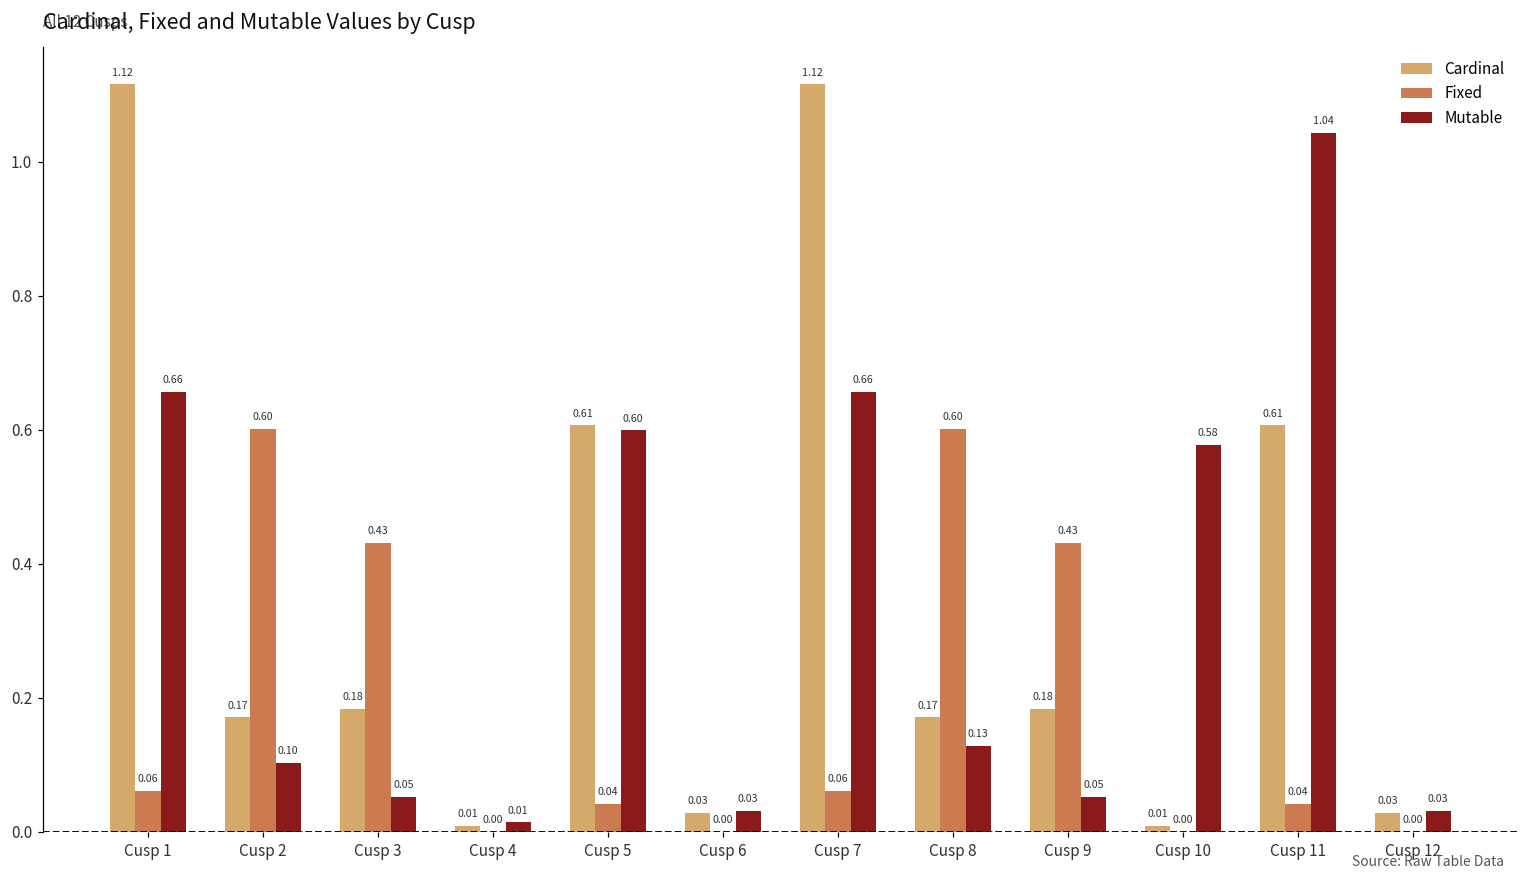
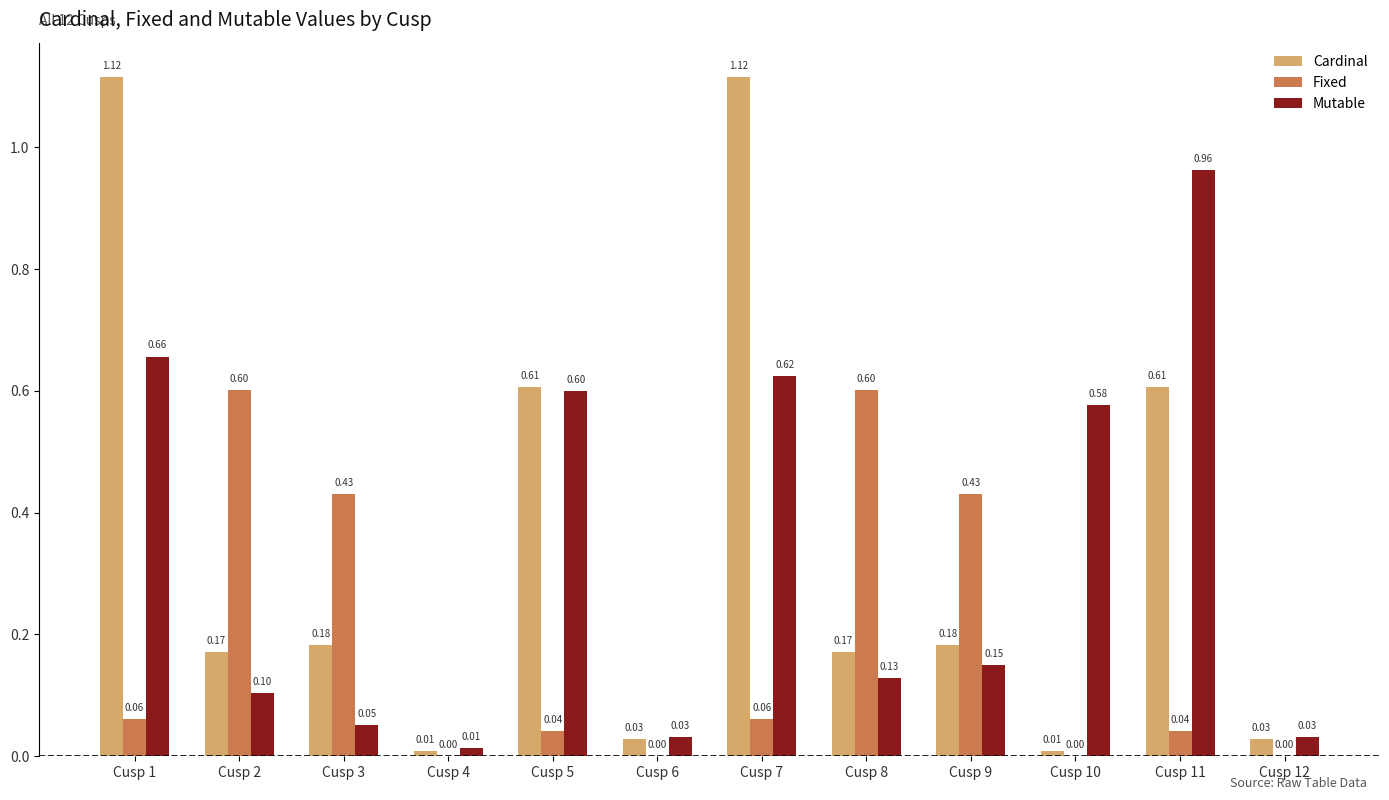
  {
    "Mutable": {
      "Cusp 1": 0.66,
      "Cusp 2": 0.10,
      "Cusp 3": 0.05,
      "Cusp 4": 0.01,
      "Cusp 5": 0.60,
      "Cusp 6": 0.03,
-     "Cusp 7": 0.66,
+     "Cusp 7": 0.62,
      "Cusp 8": 0.13,
-     "Cusp 9": 0.05,
+     "Cusp 9": 0.15,
      "Cusp 10": 0.58,
-     "Cusp 11": 1.04,
+     "Cusp 11": 0.96,
      "Cusp 12": 0.03
    }
  }
